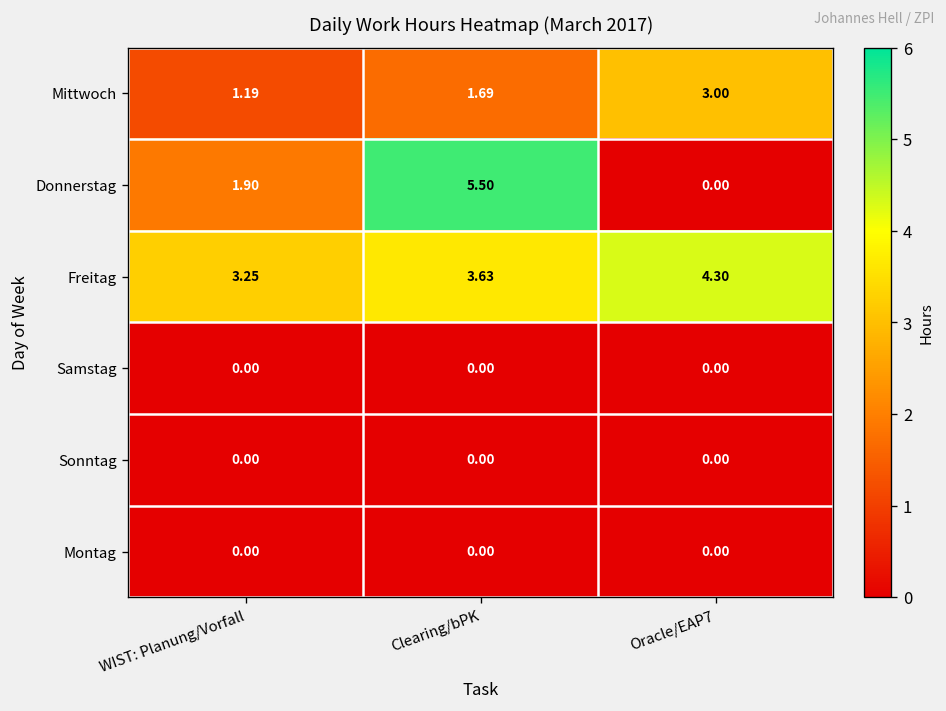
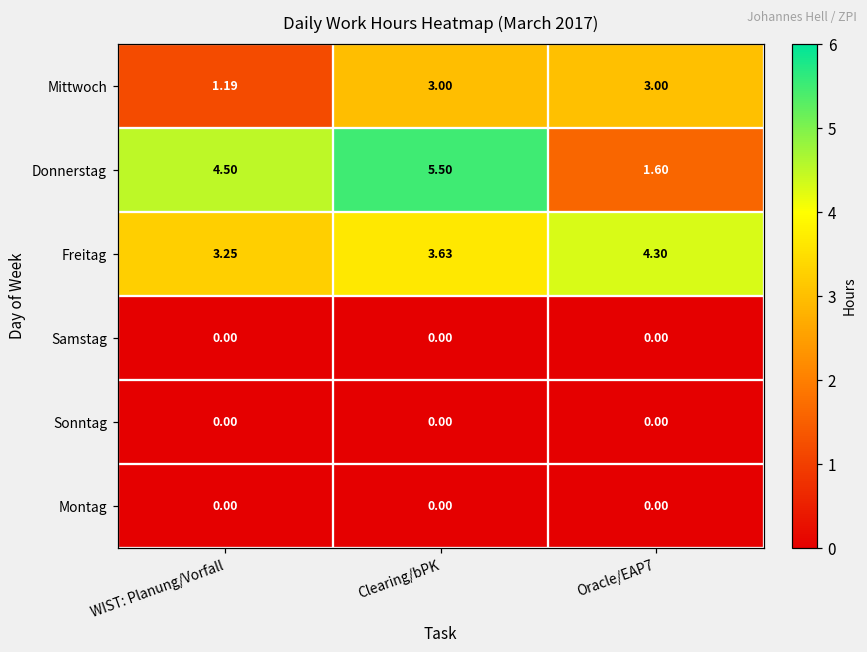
  {
    "Mittwoch": {
      "WIST: Planung/Vorfall": 1.19,
-     "Clearing/bPK": 1.69,
+     "Clearing/bPK": 3.00,
      "Oracle/EAP7": 3.00
    },
    "Donnerstag": {
-     "WIST: Planung/Vorfall": 1.90,
+     "WIST: Planung/Vorfall": 4.50,
      "Clearing/bPK": 5.50,
-     "Oracle/EAP7": 0.00
+     "Oracle/EAP7": 1.60
    },
    "Freitag": {
      "WIST: Planung/Vorfall": 3.25,
      "Clearing/bPK": 3.63,
      "Oracle/EAP7": 4.30
    },
    "Samstag": {
      "WIST: Planung/Vorfall": 0.00,
      "Clearing/bPK": 0.00,
      "Oracle/EAP7": 0.00
    },
    "Sonntag": {
      "WIST: Planung/Vorfall": 0.00,
      "Clearing/bPK": 0.00,
      "Oracle/EAP7": 0.00
    },
    "Montag": {
      "WIST: Planung/Vorfall": 0.00,
      "Clearing/bPK": 0.00,
      "Oracle/EAP7": 0.00
    }
  }
